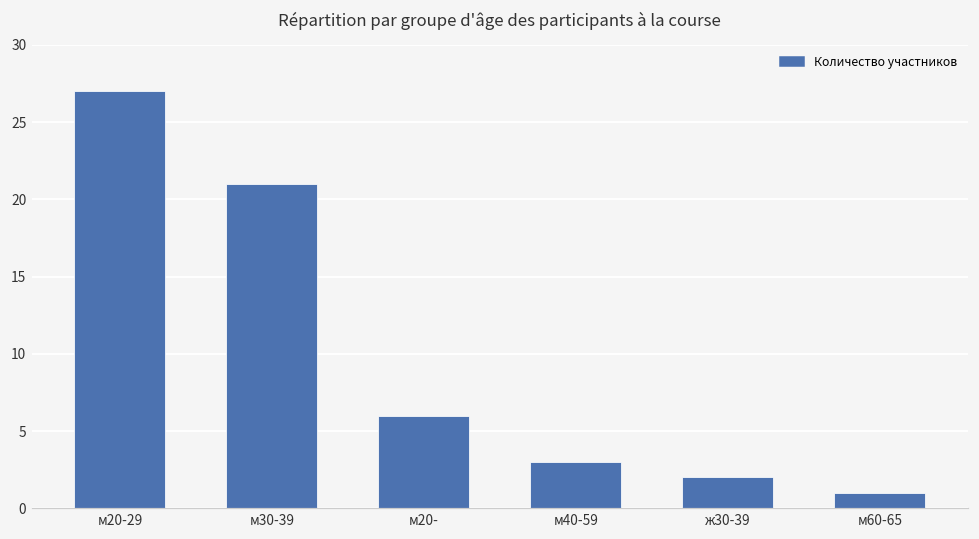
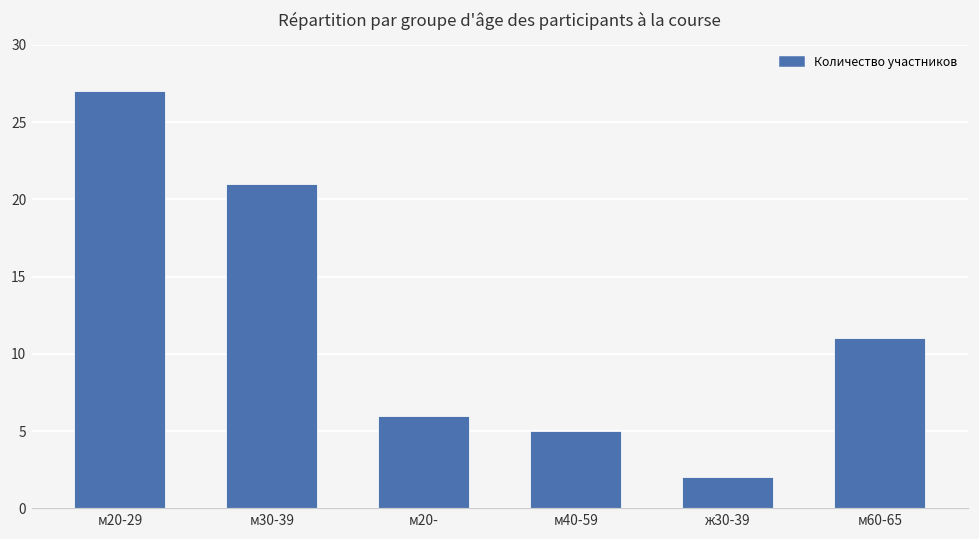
  {
    "м20-29": 27,
    "м30-39": 21,
    "м20-": 6,
-   "м40-59": 3,
+   "м40-59": 5,
    "ж30-39": 2,
-   "м60-65": 1
+   "м60-65": 11
  }
